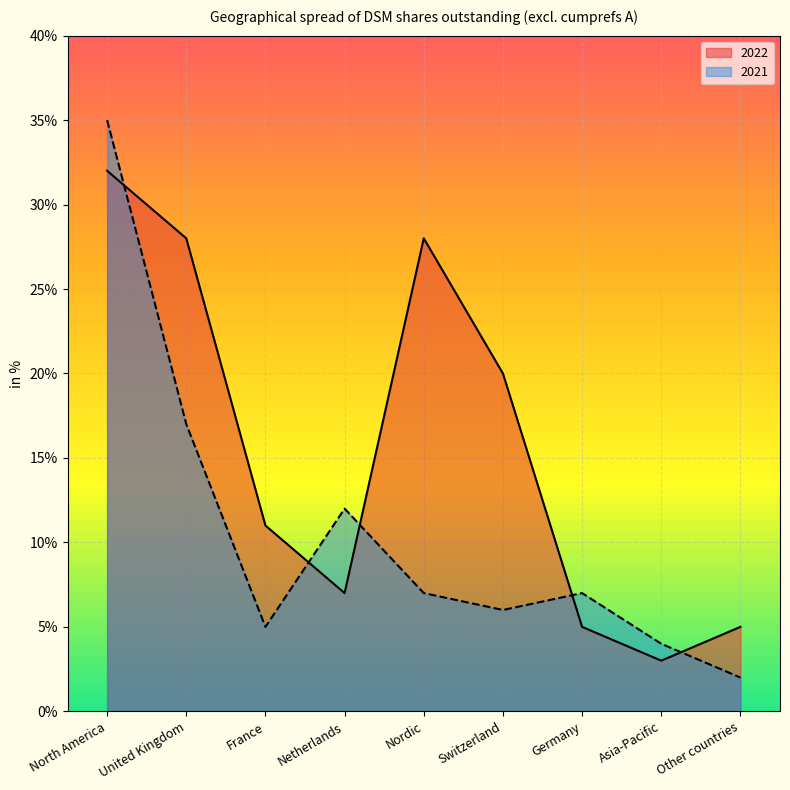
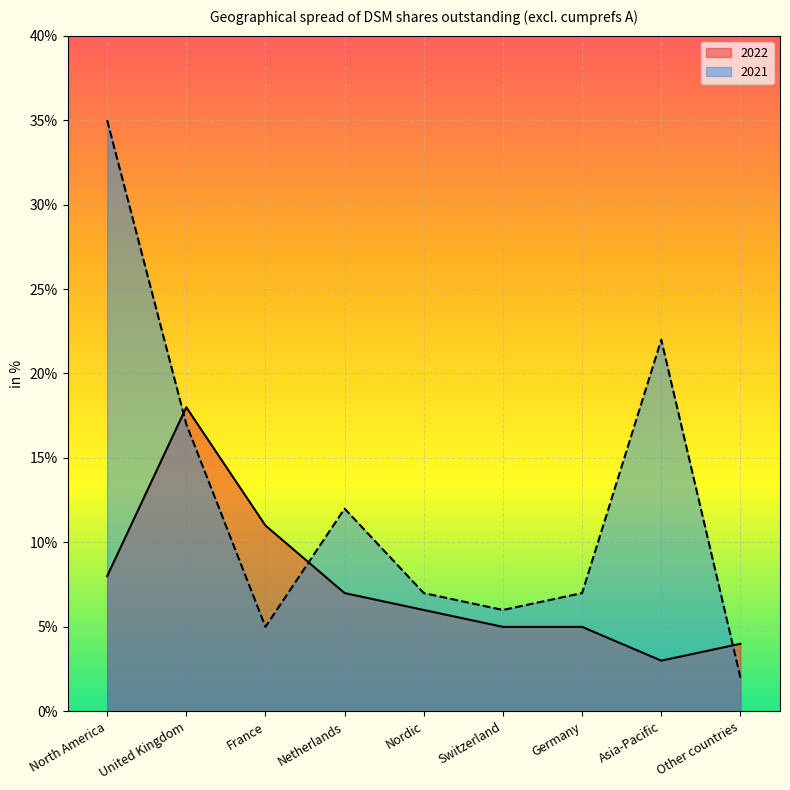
  {
    "2022": {
-     "North America": "32%",
-     "United Kingdom": "28%",
+     "North America": "8%",
+     "United Kingdom": "18%",
      "France": "11%",
      "Netherlands": "7%",
-     "Nordic": "28%",
-     "Switzerland": "20%",
+     "Nordic": "6%",
+     "Switzerland": "5%",
      "Germany": "5%",
      "Asia-Pacific": "3%",
-     "Other countries": "5%"
+     "Other countries": "4%"
    },
    "2021": {
      "North America": "35%",
      "United Kingdom": "17%",
      "France": "5%",
      "Netherlands": "12%",
      "Nordic": "7%",
      "Switzerland": "6%",
      "Germany": "7%",
-     "Asia-Pacific": "4%",
+     "Asia-Pacific": "22%",
      "Other countries": "2%"
    }
  }
